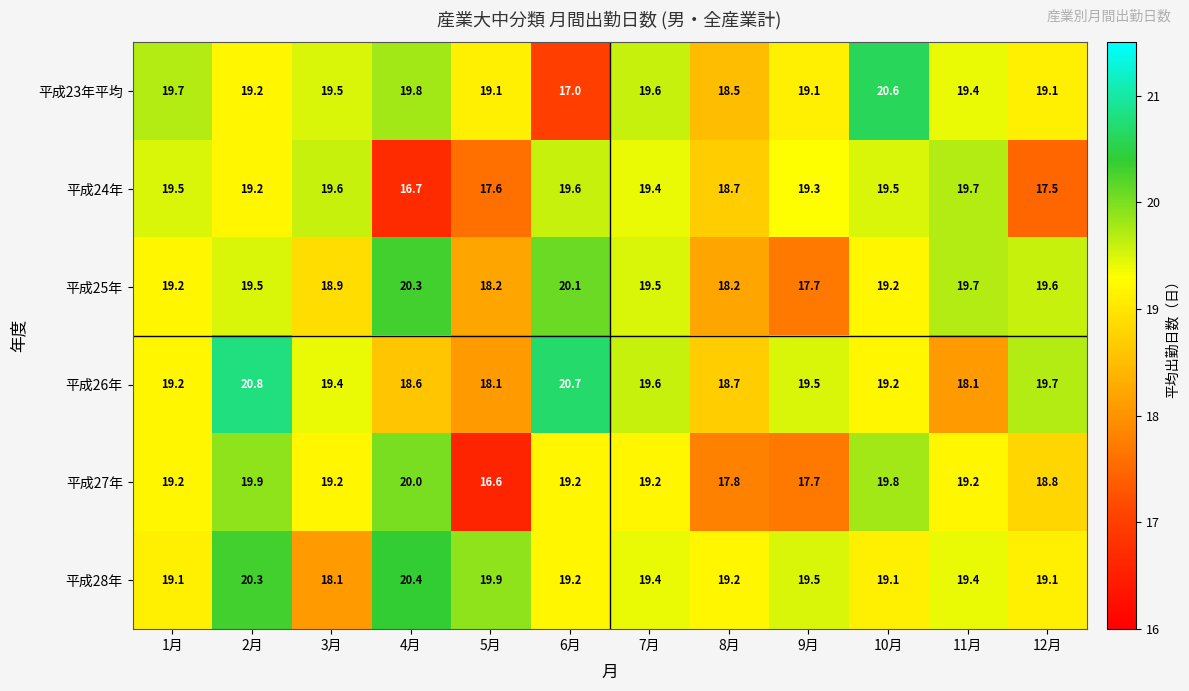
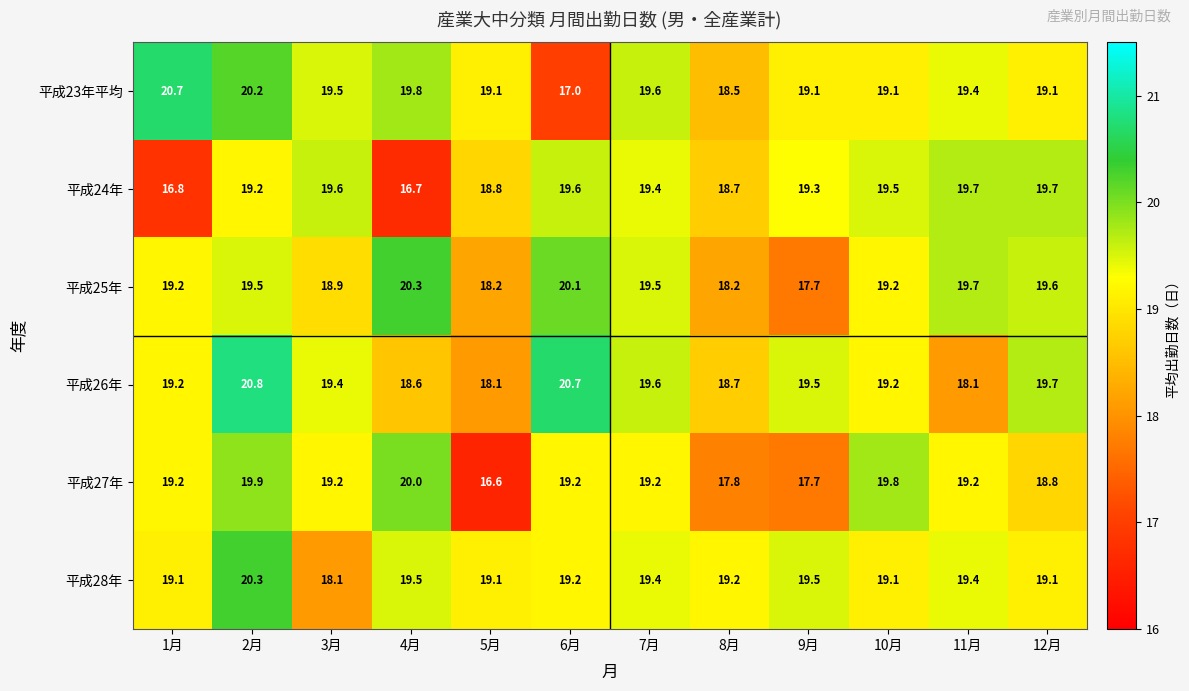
  {
    "平成23年平均": {
-     "1月": 19.7,
-     "2月": 19.2,
+     "1月": 20.7,
+     "2月": 20.2,
      "3月": 19.5,
      "4月": 19.8,
      "5月": 19.1,
      "6月": 17.0,
      "7月": 19.6,
      "8月": 18.5,
      "9月": 19.1,
-     "10月": 20.6,
+     "10月": 19.1,
      "11月": 19.4,
      "12月": 19.1
    },
    "平成24年": {
-     "1月": 19.5,
+     "1月": 16.8,
      "2月": 19.2,
      "3月": 19.6,
      "4月": 16.7,
-     "5月": 17.6,
+     "5月": 18.8,
      "6月": 19.6,
      "7月": 19.4,
      "8月": 18.7,
      "9月": 19.3,
      "10月": 19.5,
      "11月": 19.7,
-     "12月": 17.5
+     "12月": 19.7
    },
    "平成25年": {
      "1月": 19.2,
      "2月": 19.5,
      "3月": 18.9,
      "4月": 20.3,
      "5月": 18.2,
      "6月": 20.1,
      "7月": 19.5,
      "8月": 18.2,
      "9月": 17.7,
      "10月": 19.2,
      "11月": 19.7,
      "12月": 19.6
    },
    "平成26年": {
      "1月": 19.2,
      "2月": 20.8,
      "3月": 19.4,
      "4月": 18.6,
      "5月": 18.1,
      "6月": 20.7,
      "7月": 19.6,
      "8月": 18.7,
      "9月": 19.5,
      "10月": 19.2,
      "11月": 18.1,
      "12月": 19.7
    },
    "平成27年": {
      "1月": 19.2,
      "2月": 19.9,
      "3月": 19.2,
      "4月": 20.0,
      "5月": 16.6,
      "6月": 19.2,
      "7月": 19.2,
      "8月": 17.8,
      "9月": 17.7,
      "10月": 19.8,
      "11月": 19.2,
      "12月": 18.8
    },
    "平成28年": {
      "1月": 19.1,
      "2月": 20.3,
      "3月": 18.1,
-     "4月": 20.4,
-     "5月": 19.9,
+     "4月": 19.5,
+     "5月": 19.1,
      "6月": 19.2,
      "7月": 19.4,
      "8月": 19.2,
      "9月": 19.5,
      "10月": 19.1,
      "11月": 19.4,
      "12月": 19.1
    }
  }
